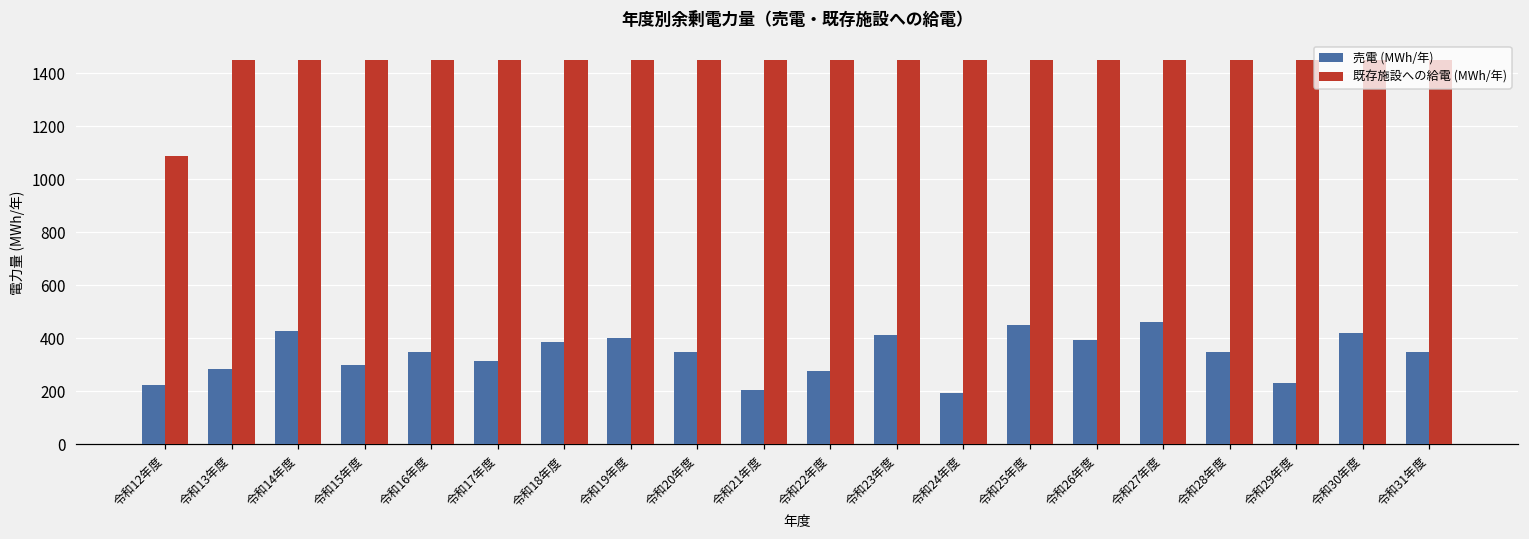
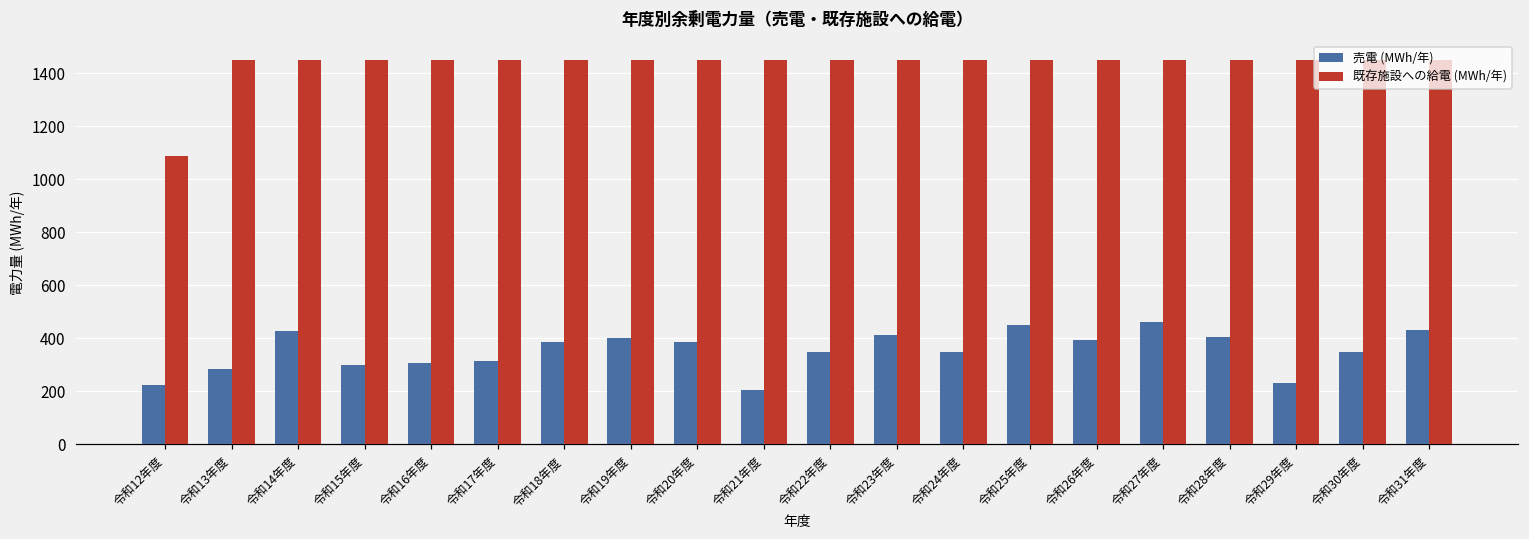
  {
    "売電 (MWh/年)": {
      "令和12年度": 220,
      "令和13年度": 280,
      "令和14年度": 430,
      "令和15年度": 300,
-     "令和16年度": 350,
+     "令和16年度": 310,
      "令和17年度": 320,
      "令和18年度": 390,
      "令和19年度": 400,
-     "令和20年度": 350,
+     "令和20年度": 390,
      "令和21年度": 210,
-     "令和22年度": 280,
+     "令和22年度": 350,
      "令和23年度": 410,
-     "令和24年度": 190,
+     "令和24年度": 350,
      "令和25年度": 450,
      "令和26年度": 390,
      "令和27年度": 460,
-     "令和28年度": 350,
+     "令和28年度": 410,
      "令和29年度": 230,
-     "令和30年度": 420,
-     "令和31年度": 350
+     "令和30年度": 350,
+     "令和31年度": 430
    },
    "既存施設への給電 (MWh/年)": {
      "令和12年度": 1090,
      "令和13年度": 1450,
      "令和14年度": 1450,
      "令和15年度": 1450,
      "令和16年度": 1450,
      "令和17年度": 1450,
      "令和18年度": 1450,
      "令和19年度": 1450,
      "令和20年度": 1450,
      "令和21年度": 1450,
      "令和22年度": 1450,
      "令和23年度": 1450,
      "令和24年度": 1450,
      "令和25年度": 1450,
      "令和26年度": 1450,
      "令和27年度": 1450,
      "令和28年度": 1450,
      "令和29年度": 1450
    }
  }
